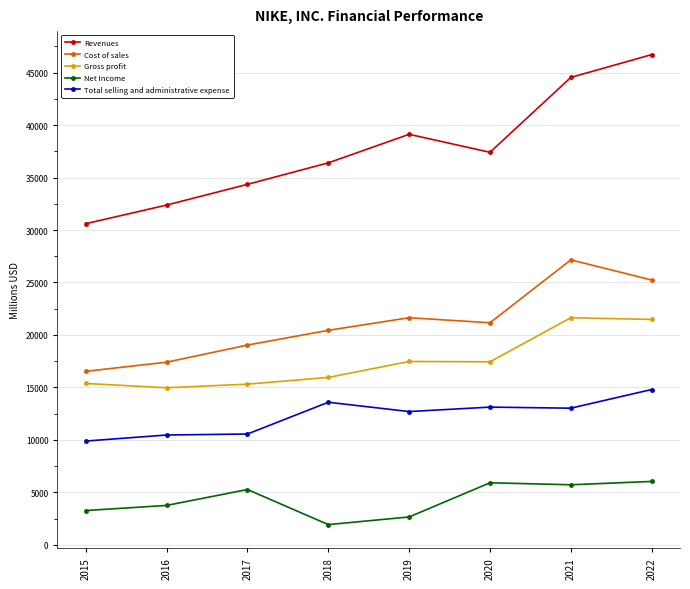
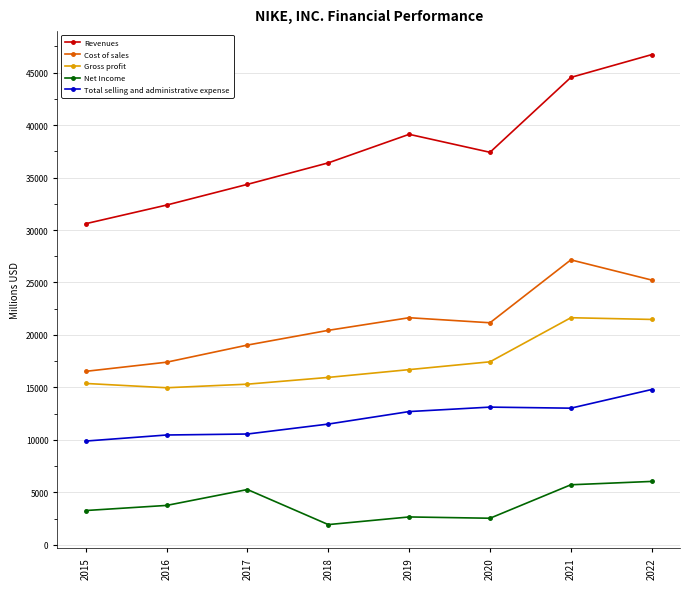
  {
    "Revenues": {
      "2015": 30600,
      "2016": 32400,
      "2017": 34400,
      "2018": 36400,
      "2019": 39100,
      "2020": 37400,
      "2021": 44500,
      "2022": 46700
    },
    "Cost of sales": {
      "2015": 16500,
      "2016": 17400,
      "2017": 19000,
      "2018": 20400,
      "2019": 21600,
      "2020": 21200,
      "2021": 27200,
      "2022": 25200
    },
    "Gross profit": {
      "2015": 15400,
      "2016": 15000,
      "2017": 15300,
      "2018": 16000,
-     "2019": 17500,
+     "2019": 16700,
      "2020": 17400,
      "2021": 21600,
      "2022": 21500
    },
    "Net Income": {
      "2015": 3300,
      "2016": 3800,
      "2017": 5300,
      "2018": 1900,
      "2019": 2700,
-     "2020": 5900,
+     "2020": 2500,
      "2021": 5700,
      "2022": 6000
    },
    "Total selling and administrative expense": {
      "2015": 9900,
      "2016": 10500,
      "2017": 10600,
-     "2018": 13600,
+     "2018": 11500,
      "2019": 12700,
      "2020": 13100,
      "2021": 13000,
      "2022": 14800
    }
  }
